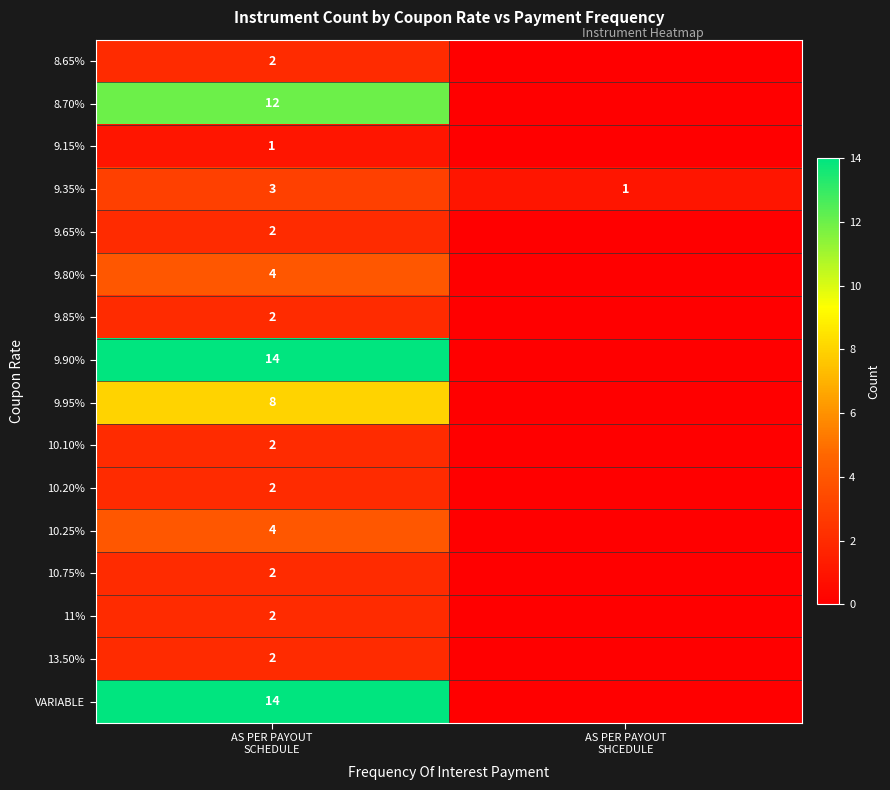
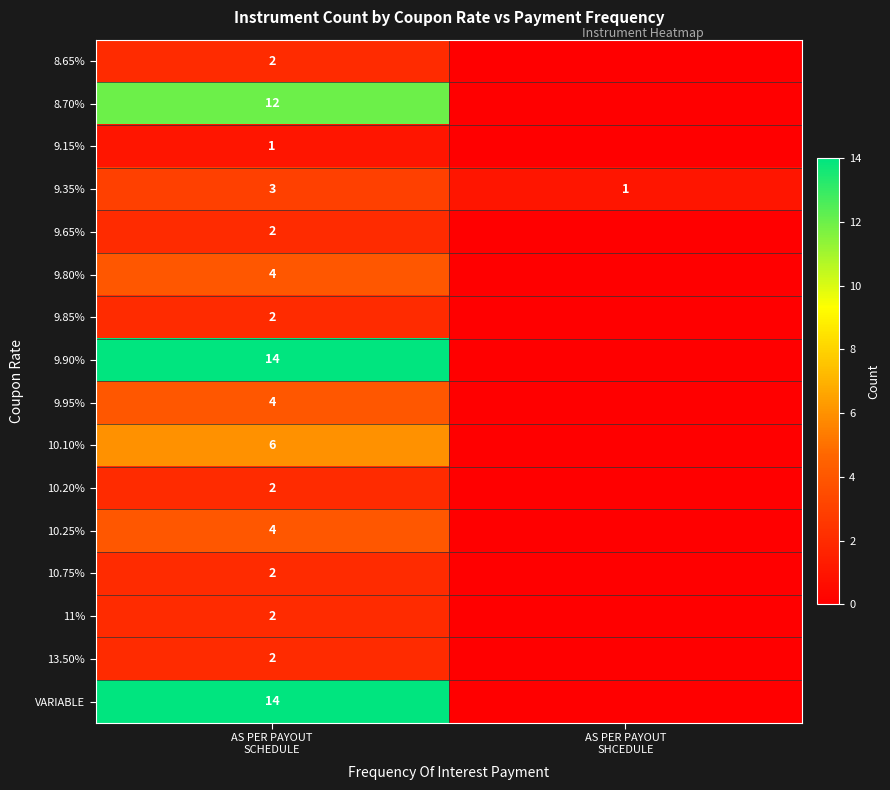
  {
    "8.65%": {
      "AS PER PAYOUT SCHEDULE": 2
    },
    "8.70%": {
      "AS PER PAYOUT SCHEDULE": 12
    },
    "9.15%": {
      "AS PER PAYOUT SCHEDULE": 1
    },
    "9.35%": {
      "AS PER PAYOUT SCHEDULE": 3,
      "AS PER PAYOUT SHCEDULE": 1
    },
    "9.65%": {
      "AS PER PAYOUT SCHEDULE": 2
    },
    "9.80%": {
      "AS PER PAYOUT SCHEDULE": 4
    },
    "9.85%": {
      "AS PER PAYOUT SCHEDULE": 2
    },
    "9.90%": {
      "AS PER PAYOUT SCHEDULE": 14
    },
    "9.95%": {
-     "AS PER PAYOUT SCHEDULE": 8
+     "AS PER PAYOUT SCHEDULE": 4
    },
    "10.10%": {
-     "AS PER PAYOUT SCHEDULE": 2
+     "AS PER PAYOUT SCHEDULE": 6
    },
    "10.20%": {
      "AS PER PAYOUT SCHEDULE": 2
    },
    "10.25%": {
      "AS PER PAYOUT SCHEDULE": 4
    },
    "10.75%": {
      "AS PER PAYOUT SCHEDULE": 2
    },
    "11%": {
      "AS PER PAYOUT SCHEDULE": 2
    },
    "13.50%": {
      "AS PER PAYOUT SCHEDULE": 2
    },
    "VARIABLE": {
      "AS PER PAYOUT SCHEDULE": 14
    }
  }
